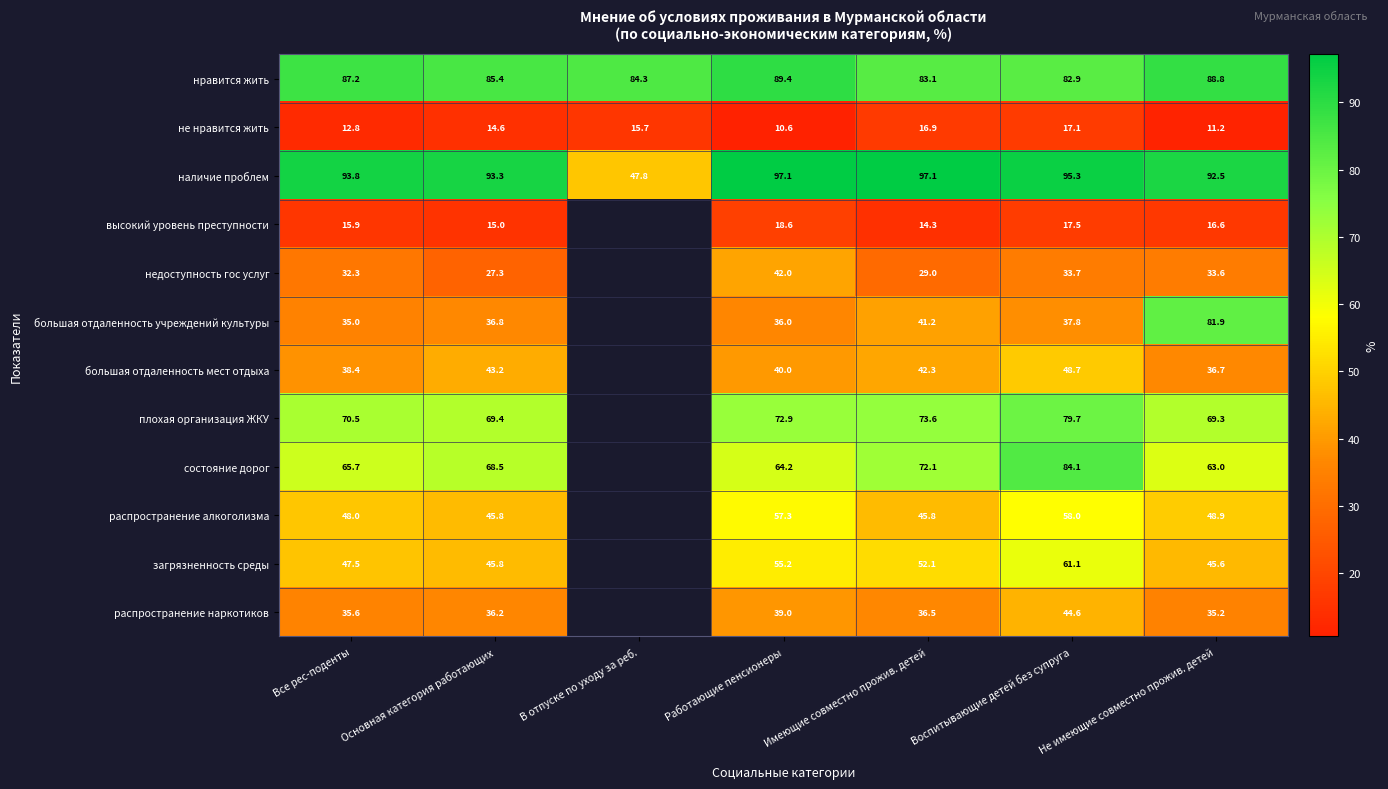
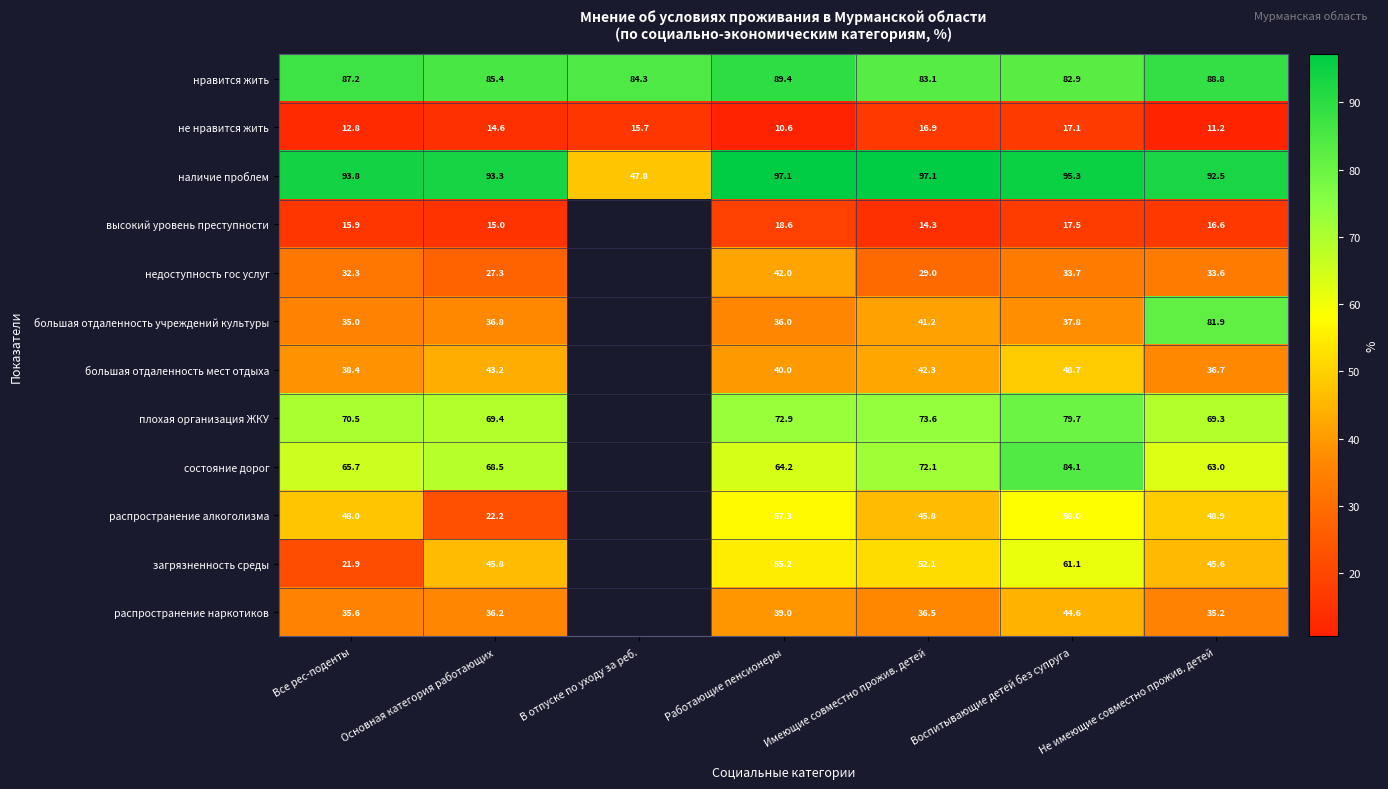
  {
    "нравится жить": {
      "Все рес-поденты": 87.2,
      "Основная категория работающих": 85.4,
      "В отпуске по уходу за реб.": 84.3,
      "Работающие пенсионеры": 89.4,
      "Имеющие совместно прожив. детей": 83.1,
      "Воспитывающие детей без супруга": 82.9,
      "Не имеющие совместно прожив. детей": 88.8
    },
    "не нравится жить": {
      "Все рес-поденты": 12.8,
      "Основная категория работающих": 14.6,
      "В отпуске по уходу за реб.": 15.7,
      "Работающие пенсионеры": 10.6,
      "Имеющие совместно прожив. детей": 16.9,
      "Воспитывающие детей без супруга": 17.1,
      "Не имеющие совместно прожив. детей": 11.2
    },
    "наличие проблем": {
      "Все рес-поденты": 93.8,
      "Основная категория работающих": 93.3,
      "В отпуске по уходу за реб.": 47.8,
      "Работающие пенсионеры": 97.1,
      "Имеющие совместно прожив. детей": 97.1,
      "Воспитывающие детей без супруга": 95.3,
      "Не имеющие совместно прожив. детей": 92.5
    },
    "высокий уровень преступности": {
      "Все рес-поденты": 15.9,
      "Основная категория работающих": 15.0,
      "Работающие пенсионеры": 18.6,
      "Имеющие совместно прожив. детей": 14.3,
      "Воспитывающие детей без супруга": 17.5,
      "Не имеющие совместно прожив. детей": 16.6
    },
    "недоступность гос услуг": {
      "Все рес-поденты": 32.3,
      "Основная категория работающих": 27.3,
      "Работающие пенсионеры": 42.0,
      "Имеющие совместно прожив. детей": 29.0,
      "Воспитывающие детей без супруга": 33.7,
      "Не имеющие совместно прожив. детей": 33.6
    },
    "большая отдаленность учреждений культуры": {
      "Все рес-поденты": 35.0,
      "Основная категория работающих": 36.8,
      "Работающие пенсионеры": 36.0,
      "Имеющие совместно прожив. детей": 41.2,
      "Воспитывающие детей без супруга": 37.8,
      "Не имеющие совместно прожив. детей": 81.9
    },
    "большая отдаленность мест отдыха": {
      "Все рес-поденты": 38.4,
      "Основная категория работающих": 43.2,
      "Работающие пенсионеры": 40.0,
      "Имеющие совместно прожив. детей": 42.3,
      "Воспитывающие детей без супруга": 48.7,
      "Не имеющие совместно прожив. детей": 36.7
    },
    "плохая организация ЖКУ": {
      "Все рес-поденты": 70.5,
      "Основная категория работающих": 69.4,
      "Работающие пенсионеры": 72.9,
      "Имеющие совместно прожив. детей": 73.6,
      "Воспитывающие детей без супруга": 79.7,
      "Не имеющие совместно прожив. детей": 69.3
    },
    "состояние дорог": {
      "Все рес-поденты": 65.7,
      "Основная категория работающих": 68.5,
      "Работающие пенсионеры": 64.2,
      "Имеющие совместно прожив. детей": 72.1,
      "Воспитывающие детей без супруга": 84.1,
      "Не имеющие совместно прожив. детей": 63.0
    },
    "распространение алкоголизма": {
      "Все рес-поденты": 48.0,
-     "Основная категория работающих": 45.8,
+     "Основная категория работающих": 22.2,
      "Работающие пенсионеры": 57.3,
      "Имеющие совместно прожив. детей": 45.8,
      "Воспитывающие детей без супруга": 58.0,
      "Не имеющие совместно прожив. детей": 48.9
    },
    "загрязненность среды": {
-     "Все рес-поденты": 47.5,
+     "Все рес-поденты": 21.9,
      "Основная категория работающих": 45.8,
      "Работающие пенсионеры": 55.2,
      "Имеющие совместно прожив. детей": 52.1,
      "Воспитывающие детей без супруга": 61.1,
      "Не имеющие совместно прожив. детей": 45.6
    },
    "распространение наркотиков": {
      "Все рес-поденты": 35.6,
      "Основная категория работающих": 36.2,
      "Работающие пенсионеры": 39.0,
      "Имеющие совместно прожив. детей": 36.5,
      "Воспитывающие детей без супруга": 44.6,
      "Не имеющие совместно прожив. детей": 35.2
    }
  }
